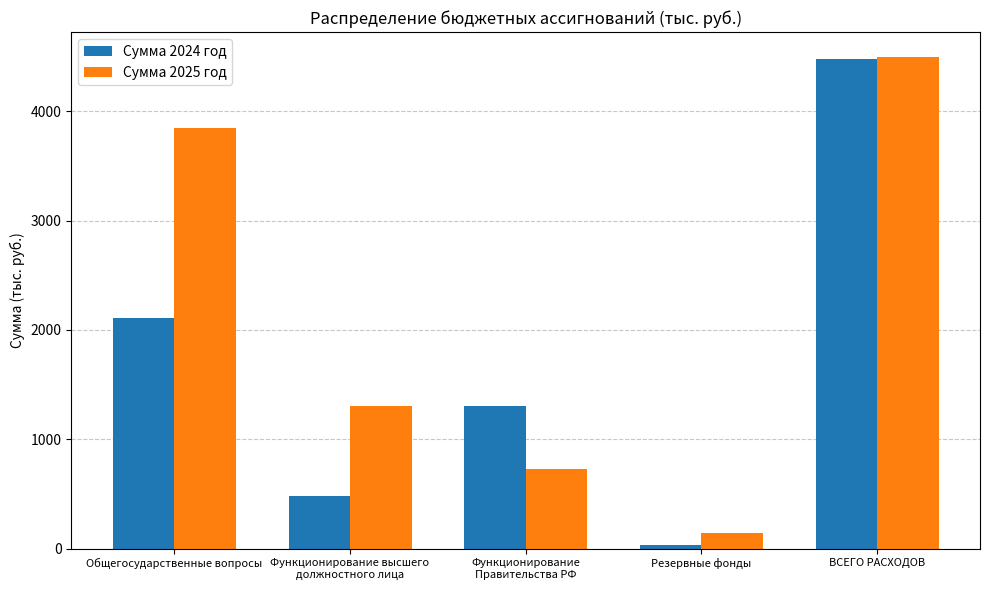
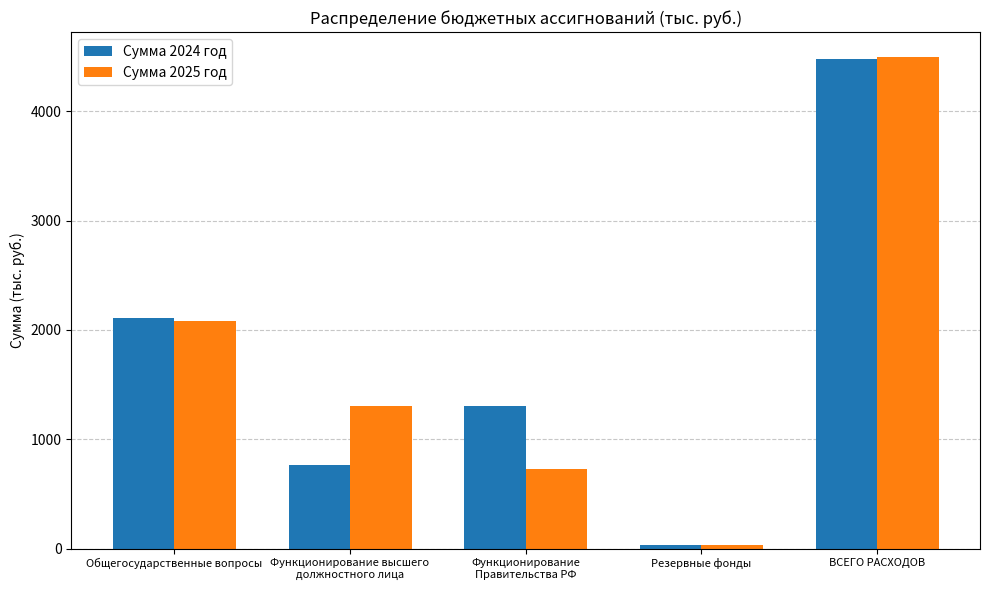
  {
    "Сумма 2024 год": {
      "Общегосударственные вопросы": 2110,
-     "Функционирование высшего должностного лица": 480,
+     "Функционирование высшего должностного лица": 770,
      "Функционирование Правительства РФ": 1300,
      "Резервные фонды": 40,
      "ВСЕГО РАСХОДОВ": 4480
    },
    "Сумма 2025 год": {
-     "Общегосударственные вопросы": 3840,
+     "Общегосударственные вопросы": 2080,
      "Функционирование высшего должностного лица": 1300,
      "Функционирование Правительства РФ": 730,
-     "Резервные фонды": 150,
+     "Резервные фонды": 40,
      "ВСЕГО РАСХОДОВ": 4500
    }
  }
